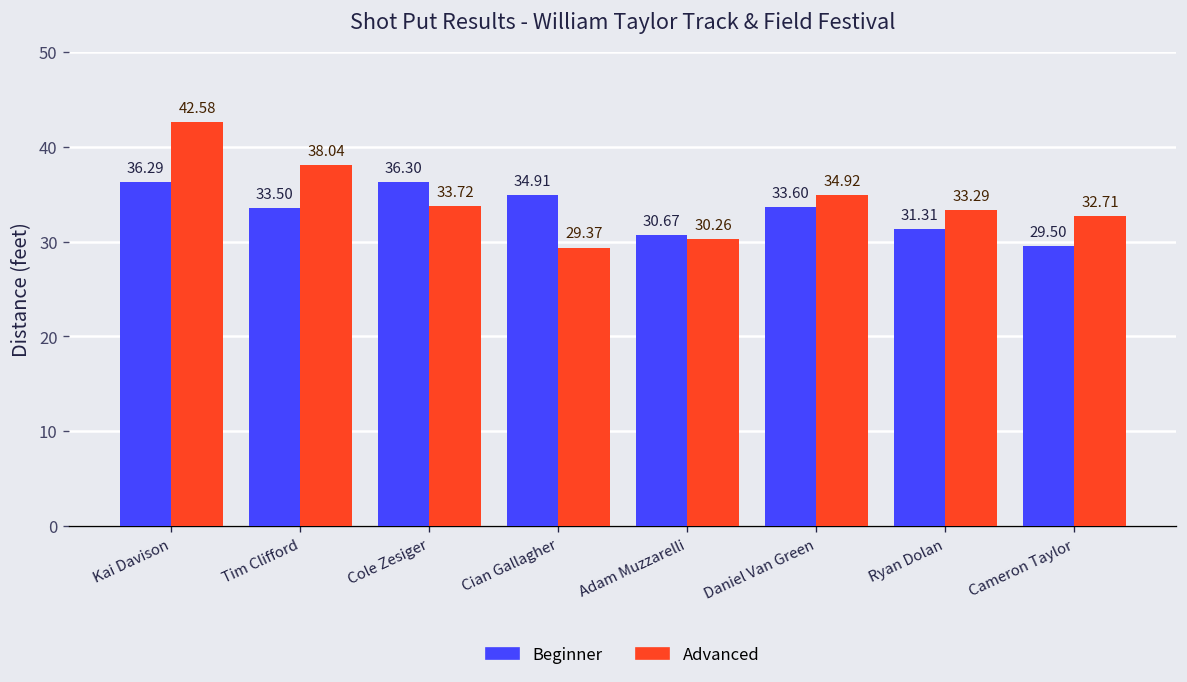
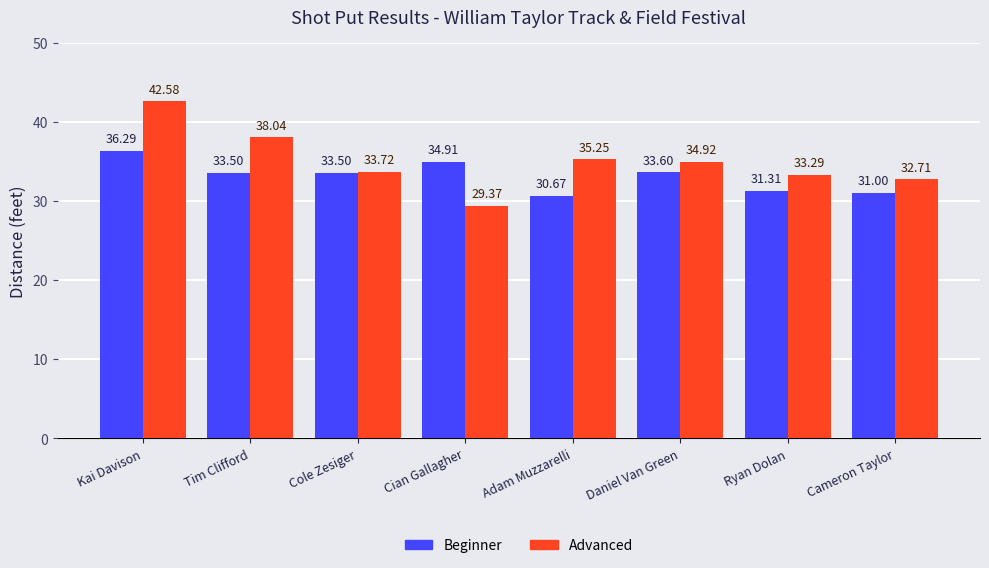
  {
    "Beginner": {
      "Kai Davison": 36.29,
      "Tim Clifford": 33.50,
-     "Cole Zesiger": 36.30,
+     "Cole Zesiger": 33.50,
      "Cian Gallagher": 34.91,
      "Adam Muzzarelli": 30.67,
      "Daniel Van Green": 33.60,
      "Ryan Dolan": 31.31,
-     "Cameron Taylor": 29.50
+     "Cameron Taylor": 31.00
    },
    "Advanced": {
      "Kai Davison": 42.58,
      "Tim Clifford": 38.04,
      "Cole Zesiger": 33.72,
      "Cian Gallagher": 29.37,
-     "Adam Muzzarelli": 30.26,
+     "Adam Muzzarelli": 35.25,
      "Daniel Van Green": 34.92,
      "Ryan Dolan": 33.29,
      "Cameron Taylor": 32.71
    }
  }
